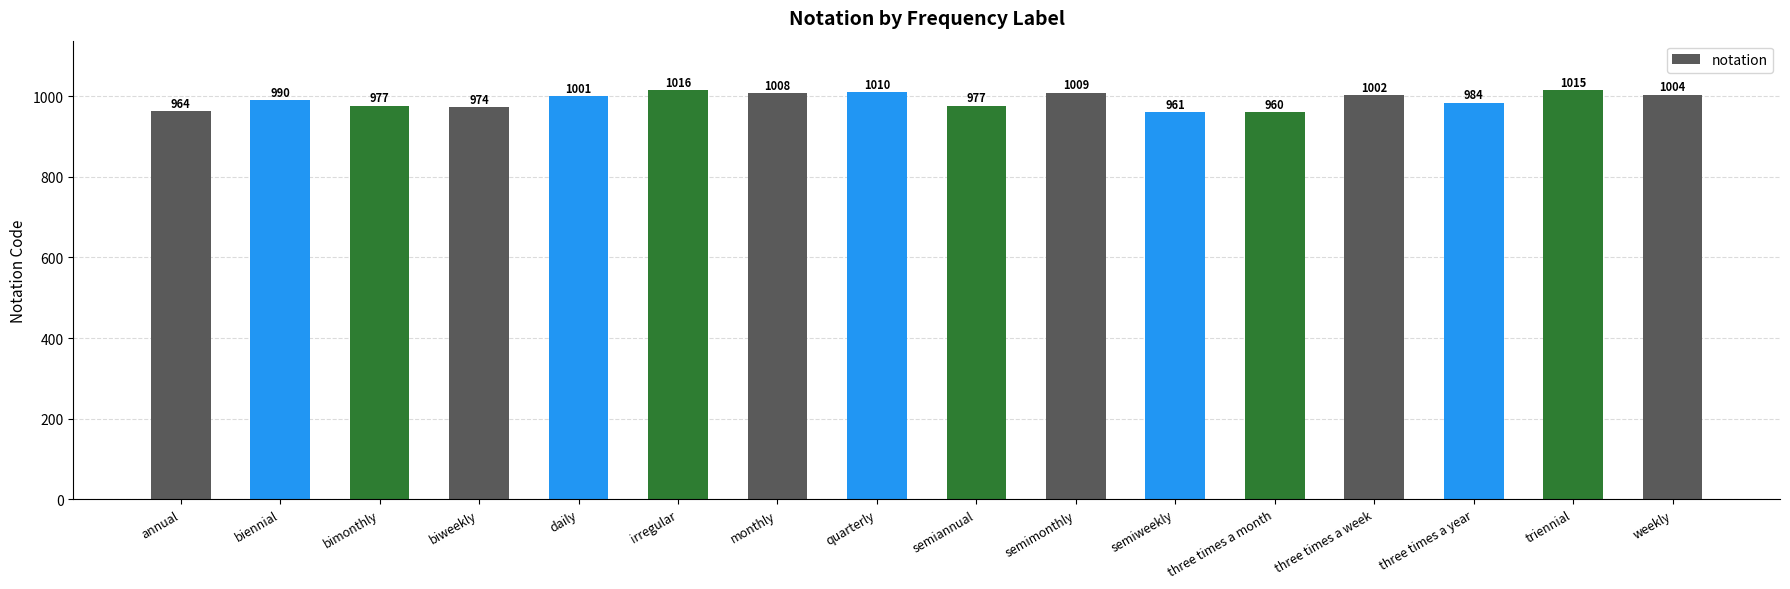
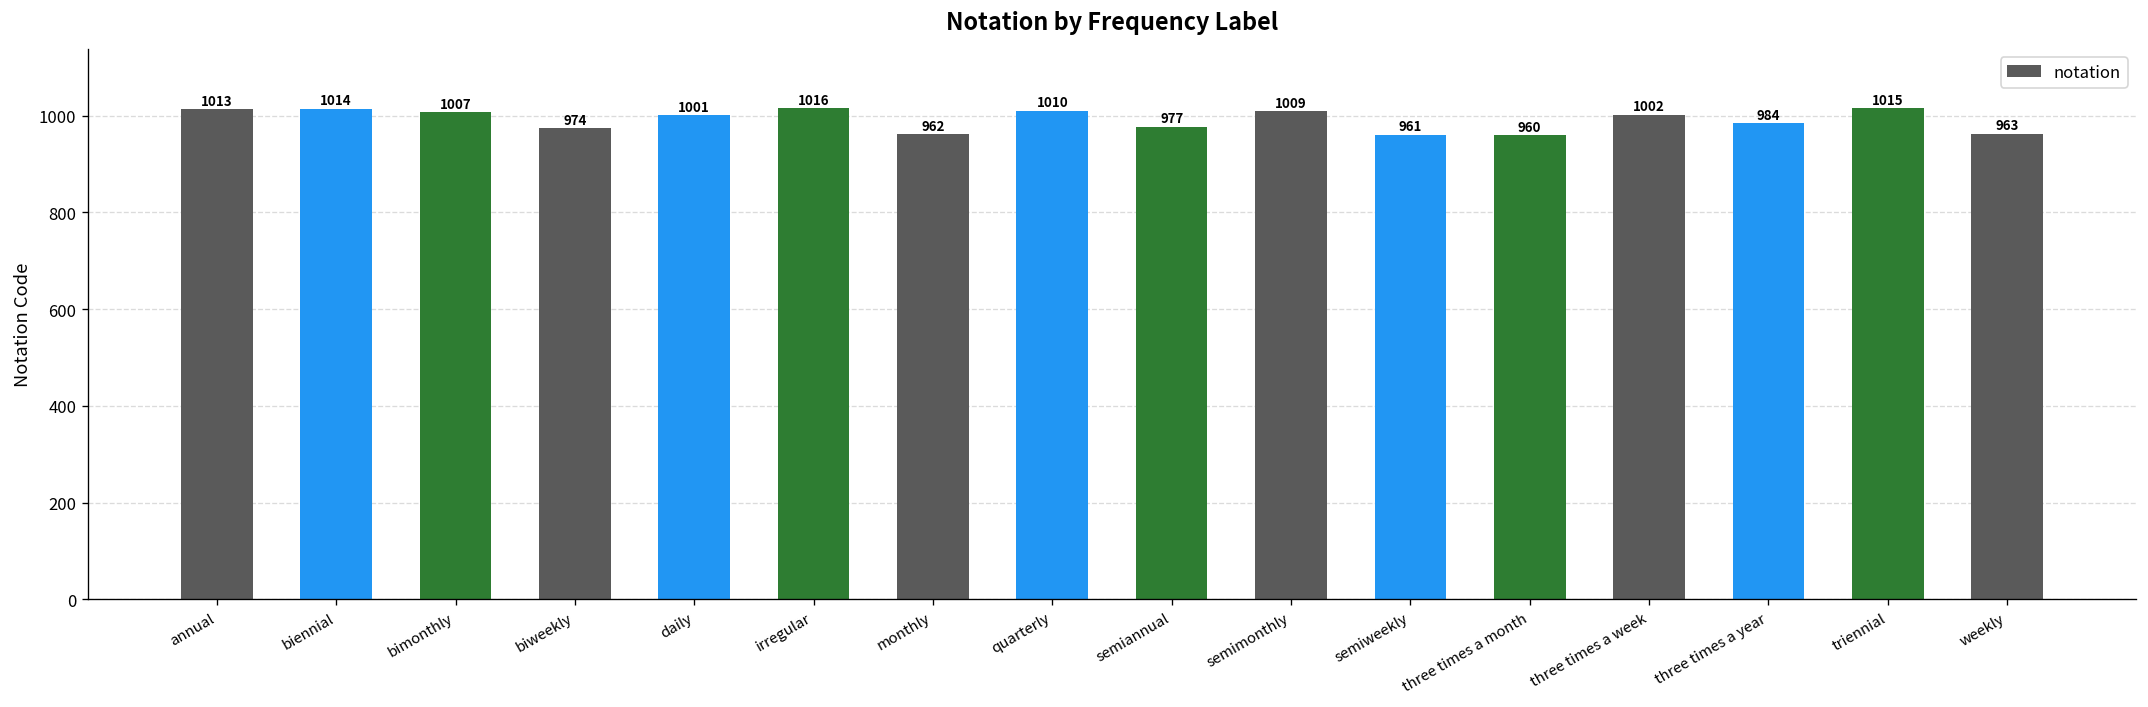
  {
-   "annual": 964,
-   "biennial": 990,
-   "bimonthly": 977,
+   "annual": 1013,
+   "biennial": 1014,
+   "bimonthly": 1007,
    "biweekly": 974,
    "daily": 1001,
    "irregular": 1016,
-   "monthly": 1008,
+   "monthly": 962,
    "quarterly": 1010,
    "semiannual": 977,
    "semimonthly": 1009,
    "semiweekly": 961,
    "three times a month": 960,
    "three times a week": 1002,
    "three times a year": 984,
    "triennial": 1015,
-   "weekly": 1004
+   "weekly": 963
  }
